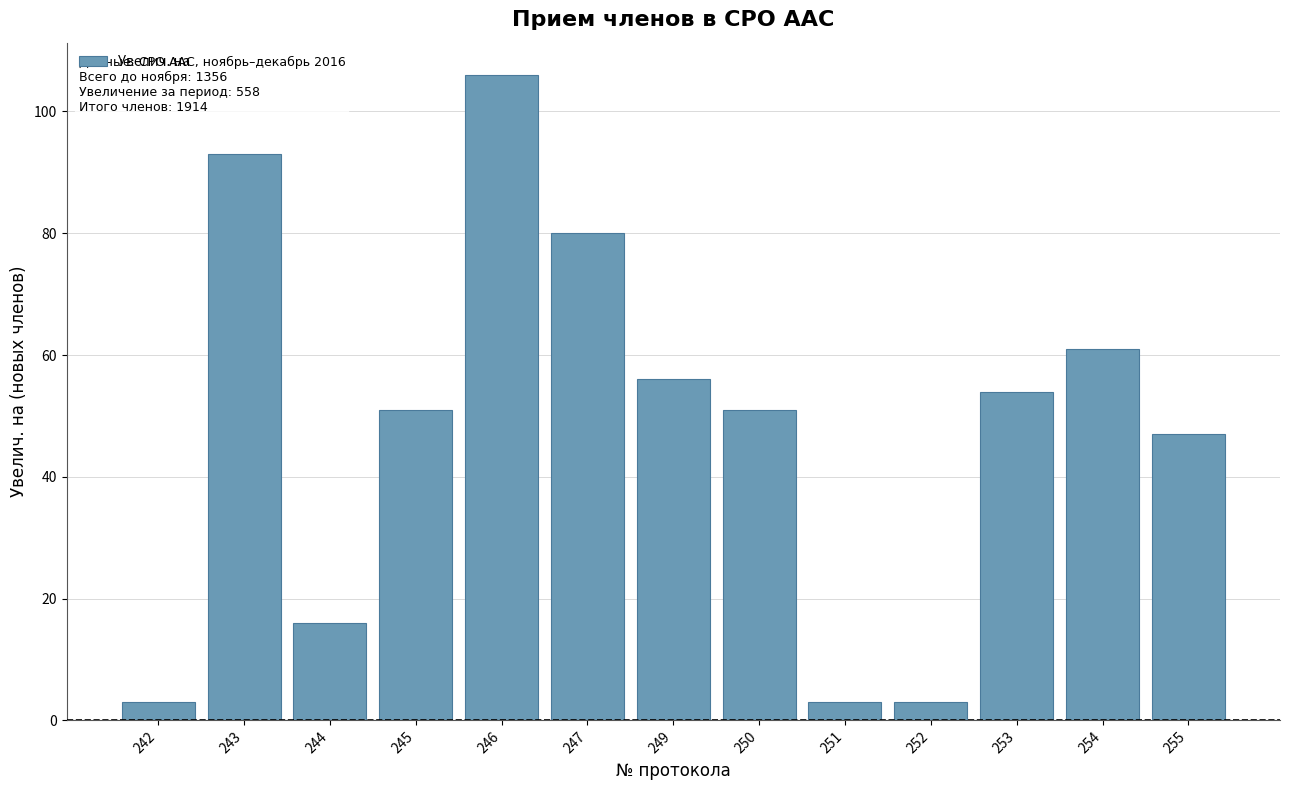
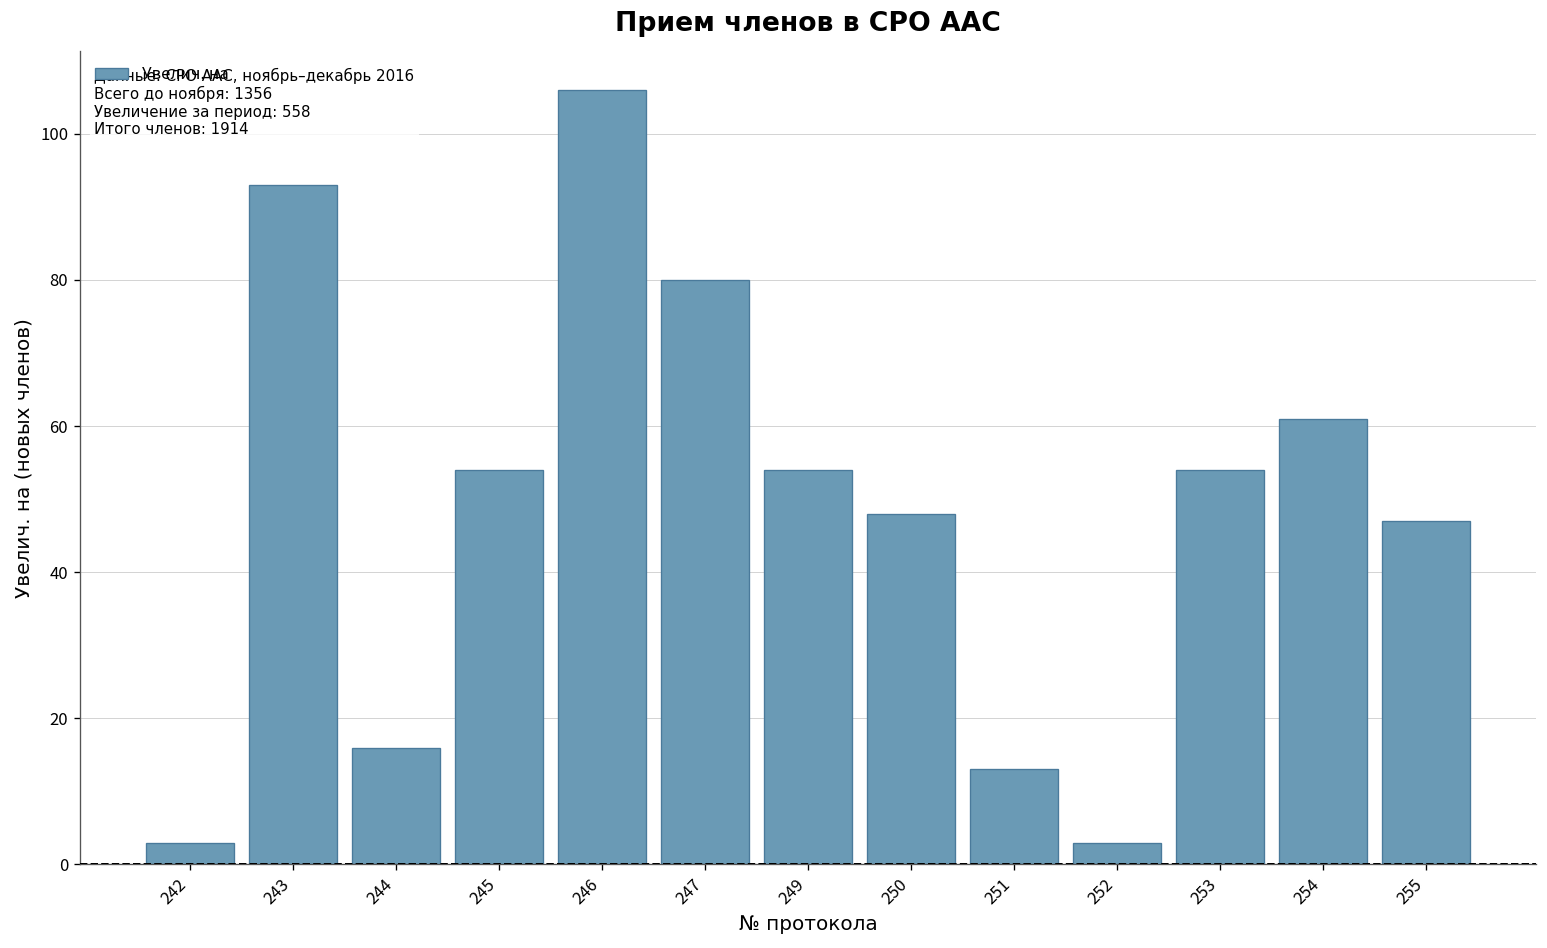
  {
    "242": 3,
    "243": 93,
    "244": 16,
-   "245": 51,
+   "245": 54,
    "246": 106,
    "247": 80,
-   "249": 56,
-   "250": 51,
-   "251": 3,
+   "249": 54,
+   "250": 48,
+   "251": 13,
    "252": 3,
    "253": 54,
    "254": 61,
    "255": 47
  }
